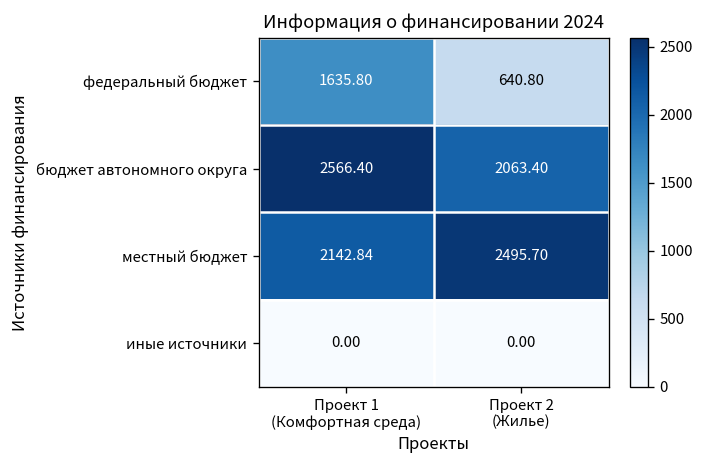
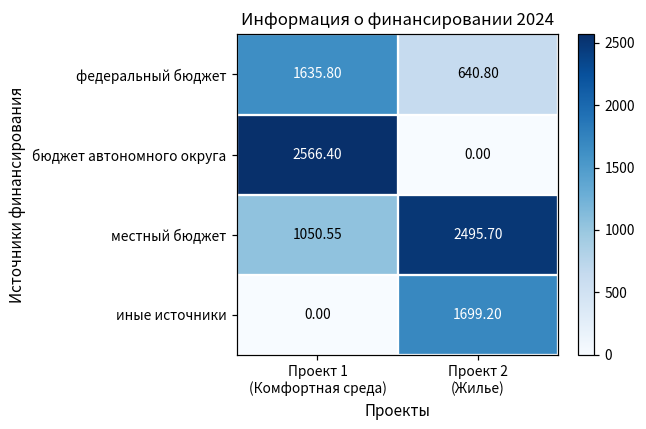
  {
    "федеральный бюджет": {
      "Проект 1 (Комфортная среда)": 1635.80,
      "Проект 2 (Жилье)": 640.80
    },
    "бюджет автономного округа": {
      "Проект 1 (Комфортная среда)": 2566.40,
-     "Проект 2 (Жилье)": 2063.40
+     "Проект 2 (Жилье)": 0.00
    },
    "местный бюджет": {
-     "Проект 1 (Комфортная среда)": 2142.84,
+     "Проект 1 (Комфортная среда)": 1050.55,
      "Проект 2 (Жилье)": 2495.70
    },
    "иные источники": {
      "Проект 1 (Комфортная среда)": 0.00,
-     "Проект 2 (Жилье)": 0.00
+     "Проект 2 (Жилье)": 1699.20
    }
  }
